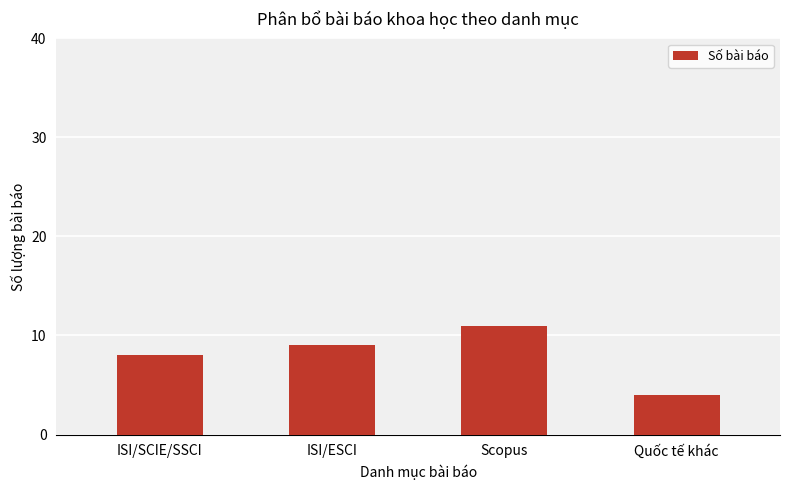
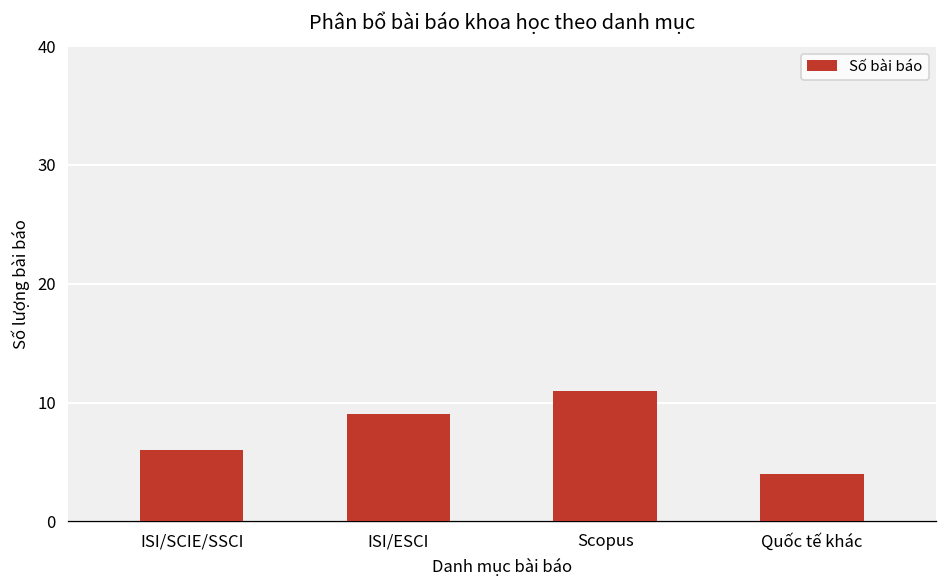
  {
-   "ISI/SCIE/SSCI": 8,
+   "ISI/SCIE/SSCI": 6,
    "ISI/ESCI": 9,
    "Scopus": 11,
    "Quốc tế khác": 4
  }
